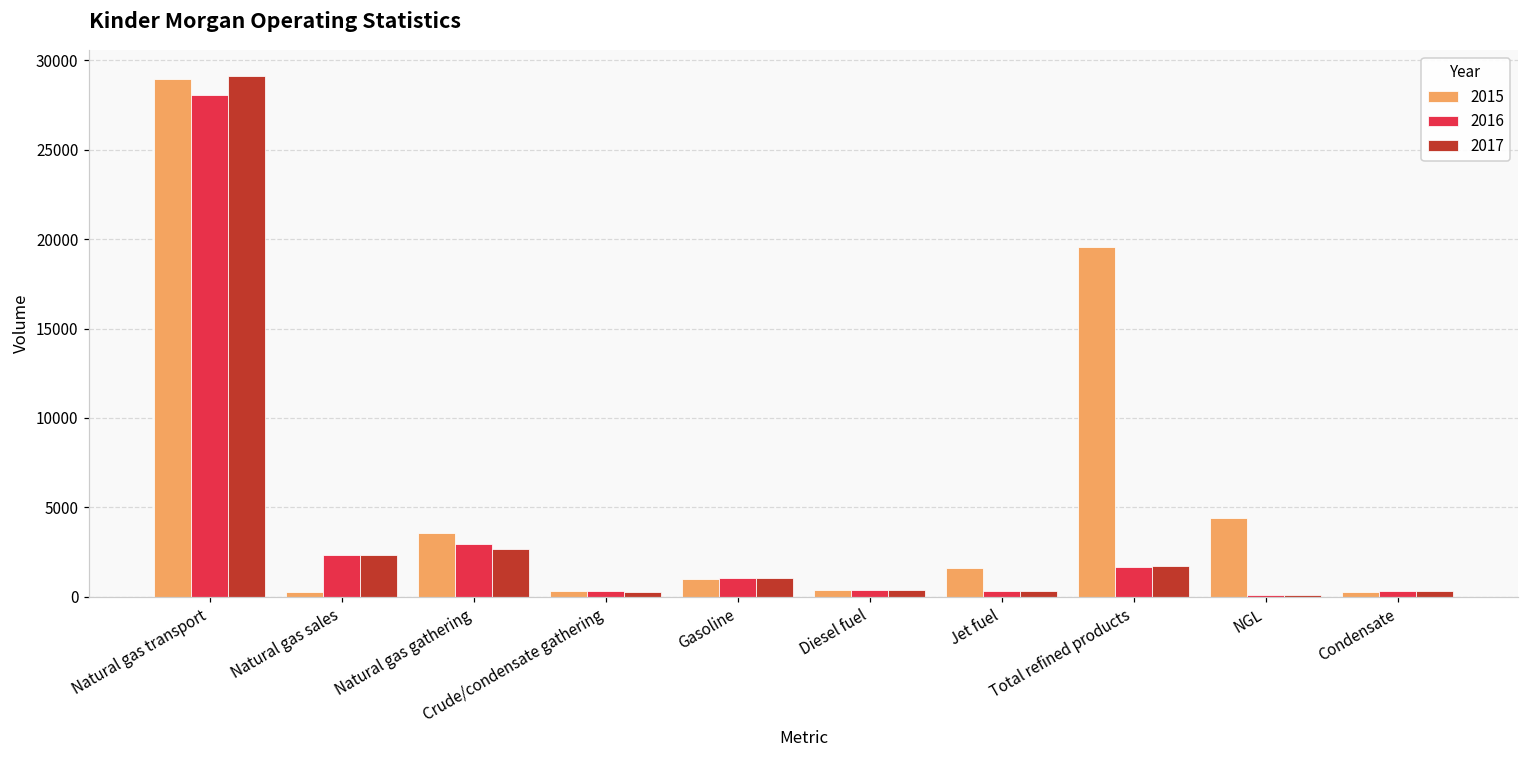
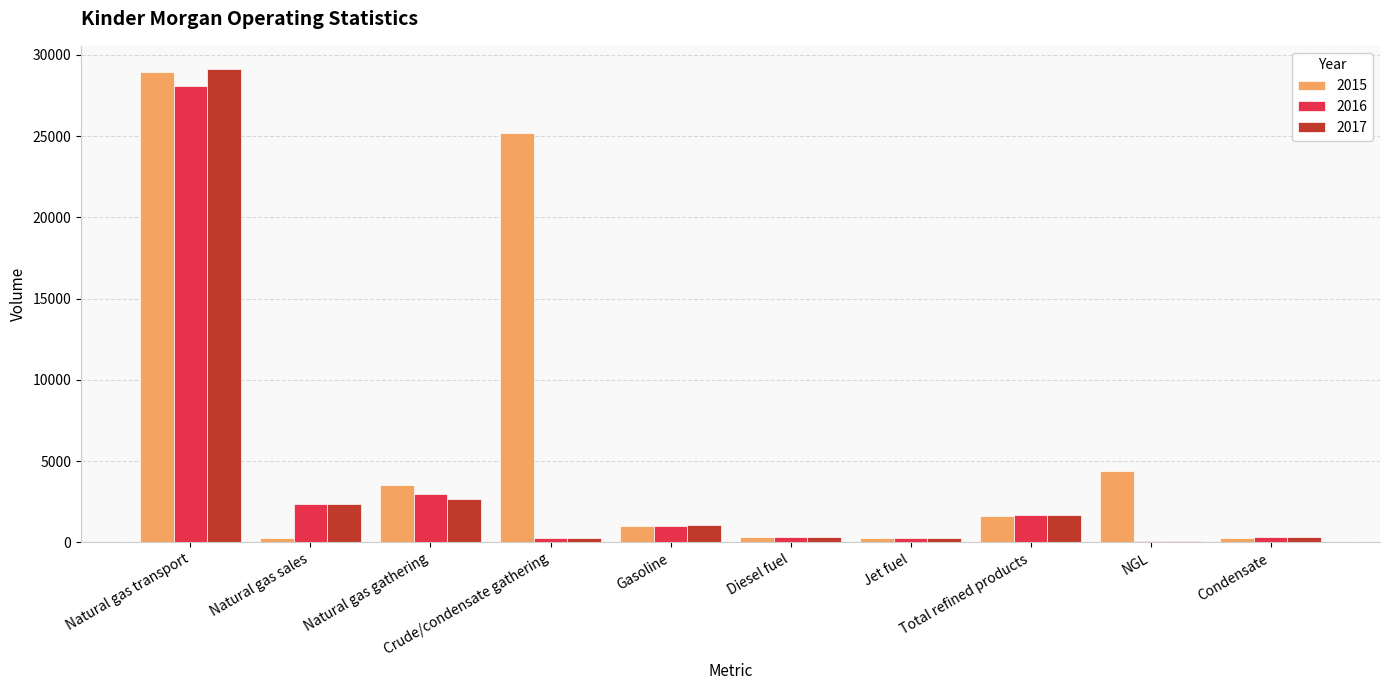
  {
    "2015": {
      "Natural gas transport": 28900,
      "Natural gas sales": 300,
      "Natural gas gathering": 3500,
-     "Crude/condensate gathering": 300,
+     "Crude/condensate gathering": 25200,
      "Gasoline": 1000,
      "Diesel fuel": 400,
-     "Jet fuel": 1600,
-     "Total refined products": 19600,
+     "Jet fuel": 300,
+     "Total refined products": 1600,
      "NGL": 4400,
      "Condensate": 300
    }
  }
